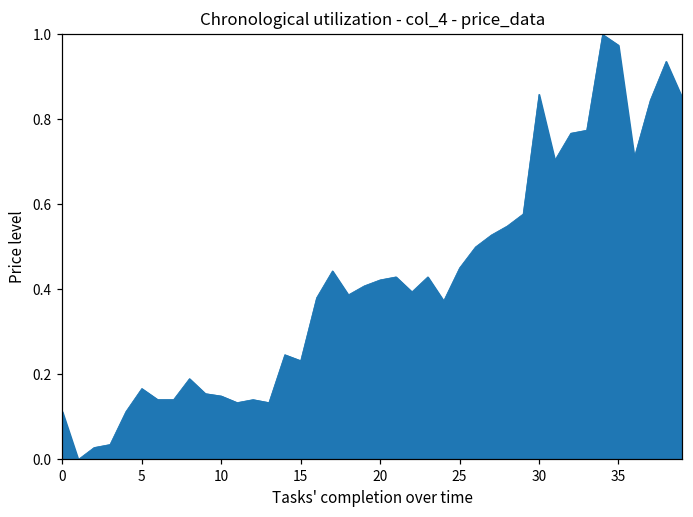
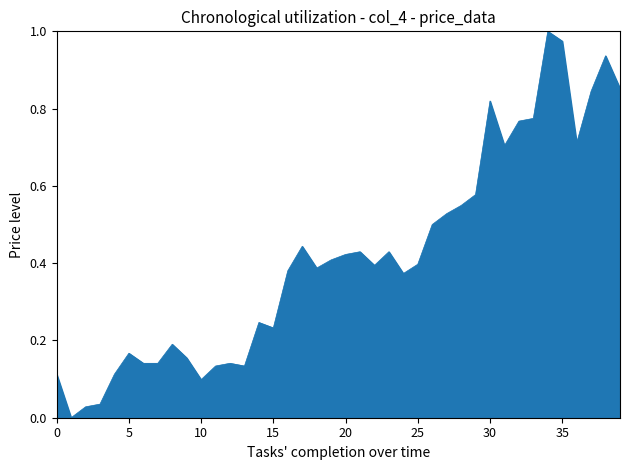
  {
    "0": 0.11,
    "5": 0.17,
-   "10": 0.15,
+   "10": 0.10,
    "15": 0.23,
    "20": 0.42,
-   "25": 0.45,
-   "30": 0.86,
+   "25": 0.40,
+   "30": 0.82,
    "35": 0.97
  }
